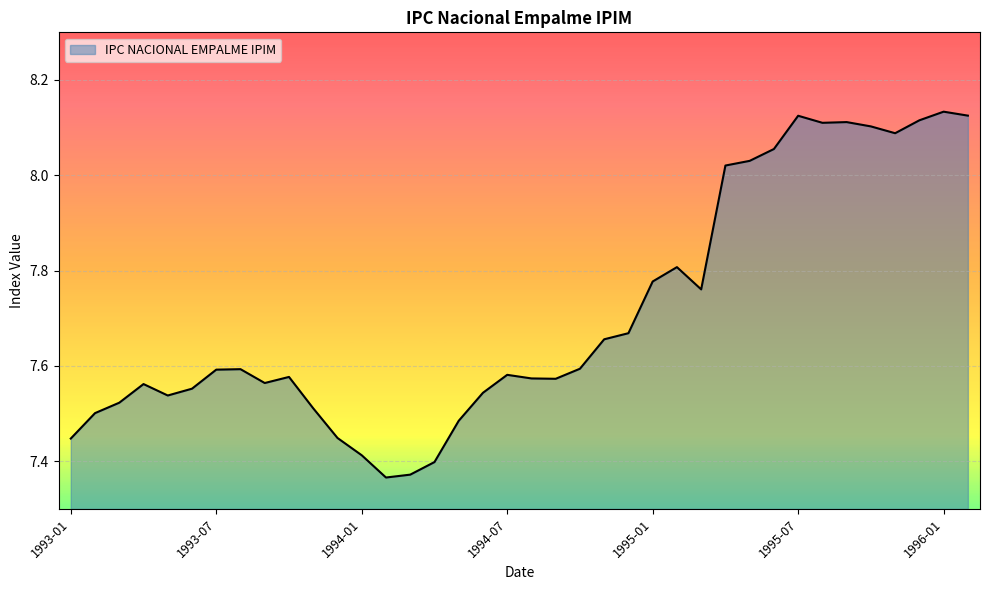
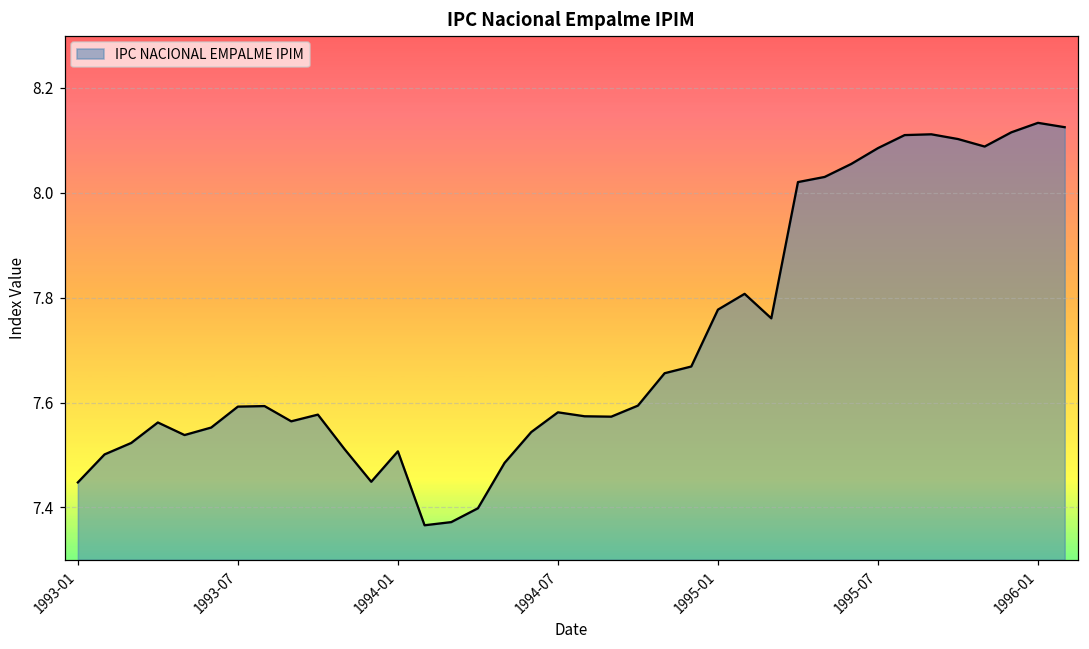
  {
    "1993-01": 7.45,
    "1993-07": 7.59,
-   "1994-01": 7.41,
+   "1994-01": 7.51,
    "1994-07": 7.58,
    "1995-01": 7.78,
-   "1995-07": 8.12,
+   "1995-07": 8.09,
    "1996-01": 8.13
  }
